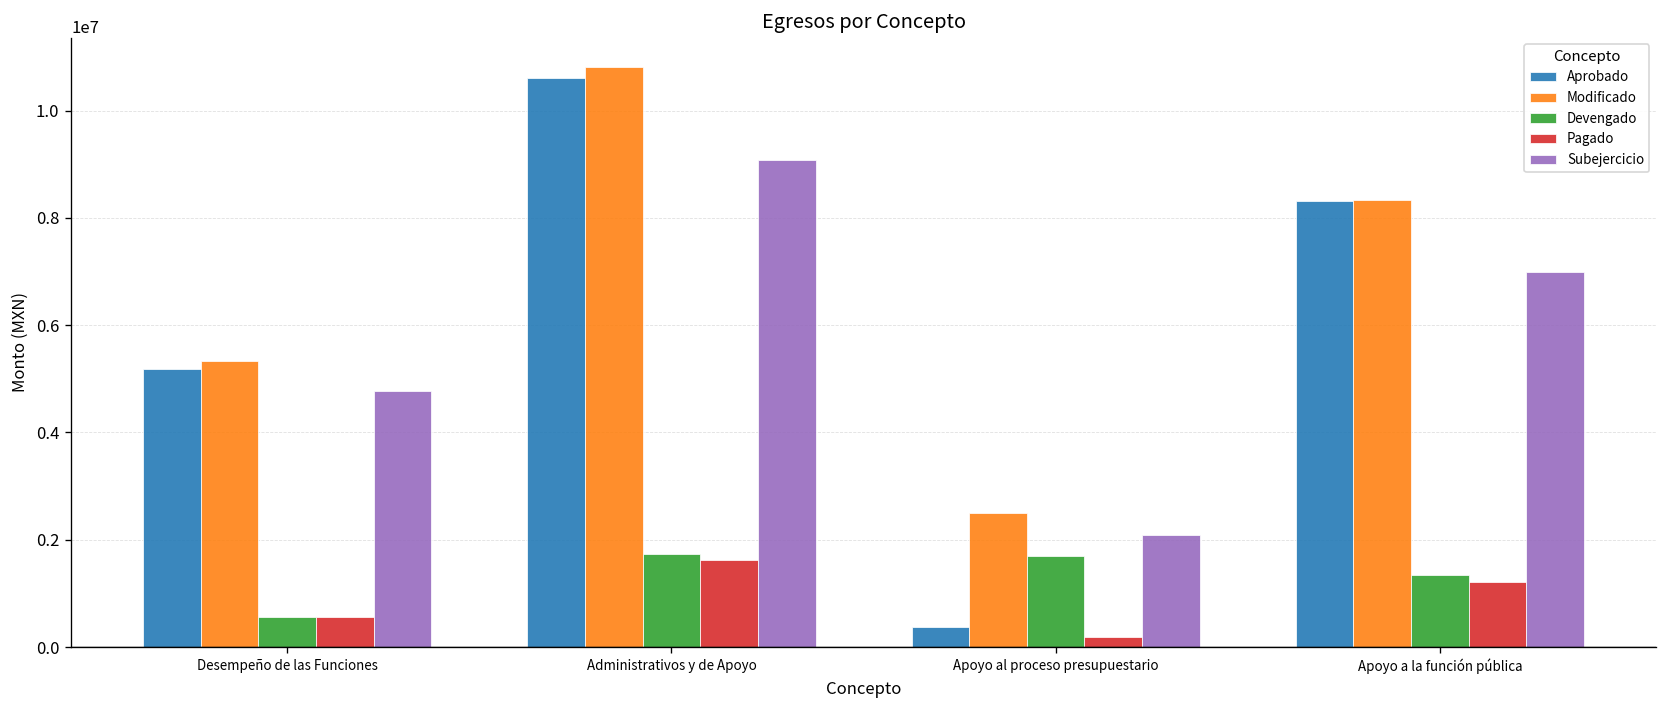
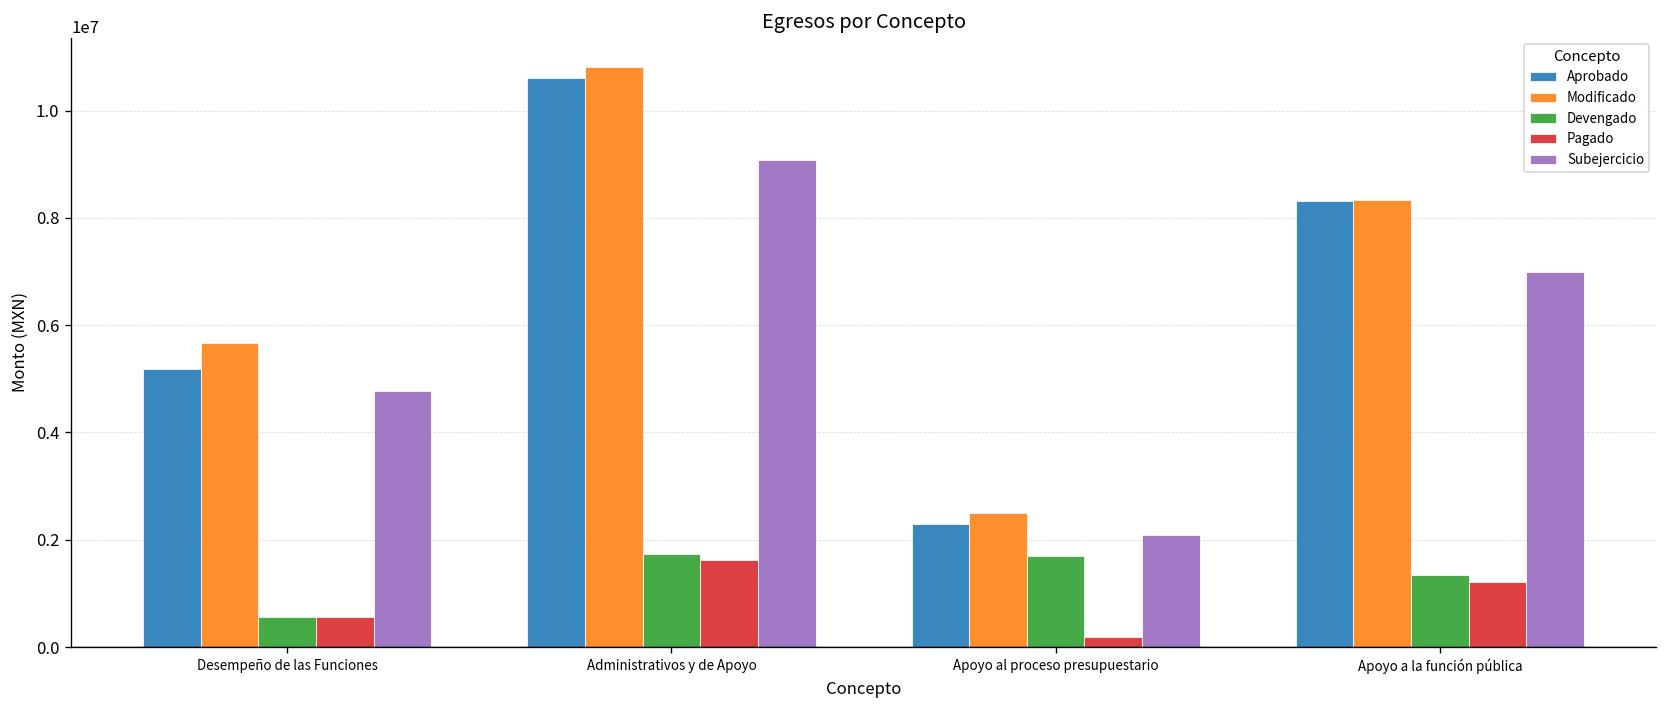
  {
    "Aprobado": {
      "Desempeño de las Funciones": 5200000,
      "Administrativos y de Apoyo": 10600000,
-     "Apoyo al proceso presupuestario": 400000,
+     "Apoyo al proceso presupuestario": 2300000,
      "Apoyo a la función pública": 8300000
    },
    "Modificado": {
-     "Desempeño de las Funciones": 5300000,
+     "Desempeño de las Funciones": 5700000,
      "Administrativos y de Apoyo": 10800000,
      "Apoyo al proceso presupuestario": 2500000,
      "Apoyo a la función pública": 8300000
    },
    "Devengado": {
      "Desempeño de las Funciones": 600000,
      "Administrativos y de Apoyo": 1700000,
      "Apoyo al proceso presupuestario": 1700000,
      "Apoyo a la función pública": 1300000
    },
    "Pagado": {
      "Desempeño de las Funciones": 600000,
      "Administrativos y de Apoyo": 1600000,
      "Apoyo al proceso presupuestario": 200000,
      "Apoyo a la función pública": 1200000
    },
    "Subejercicio": {
      "Desempeño de las Funciones": 4800000,
      "Administrativos y de Apoyo": 9100000,
      "Apoyo al proceso presupuestario": 2100000,
      "Apoyo a la función pública": 7000000
    }
  }
